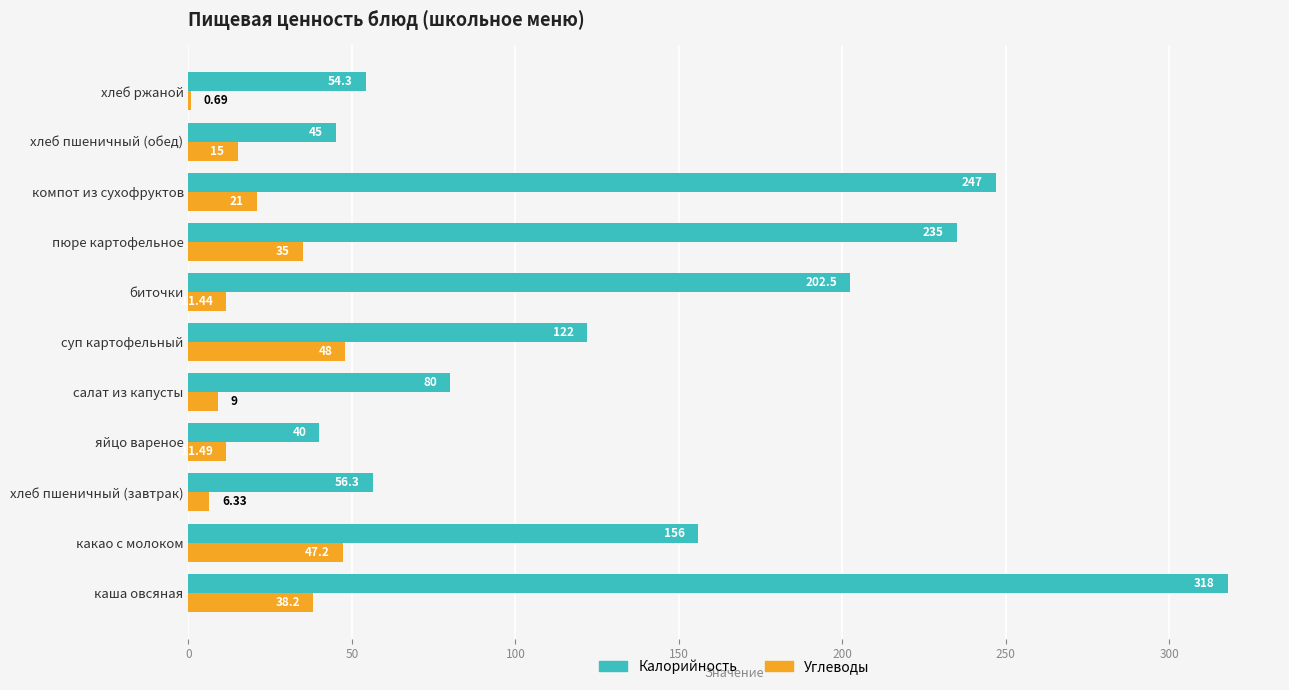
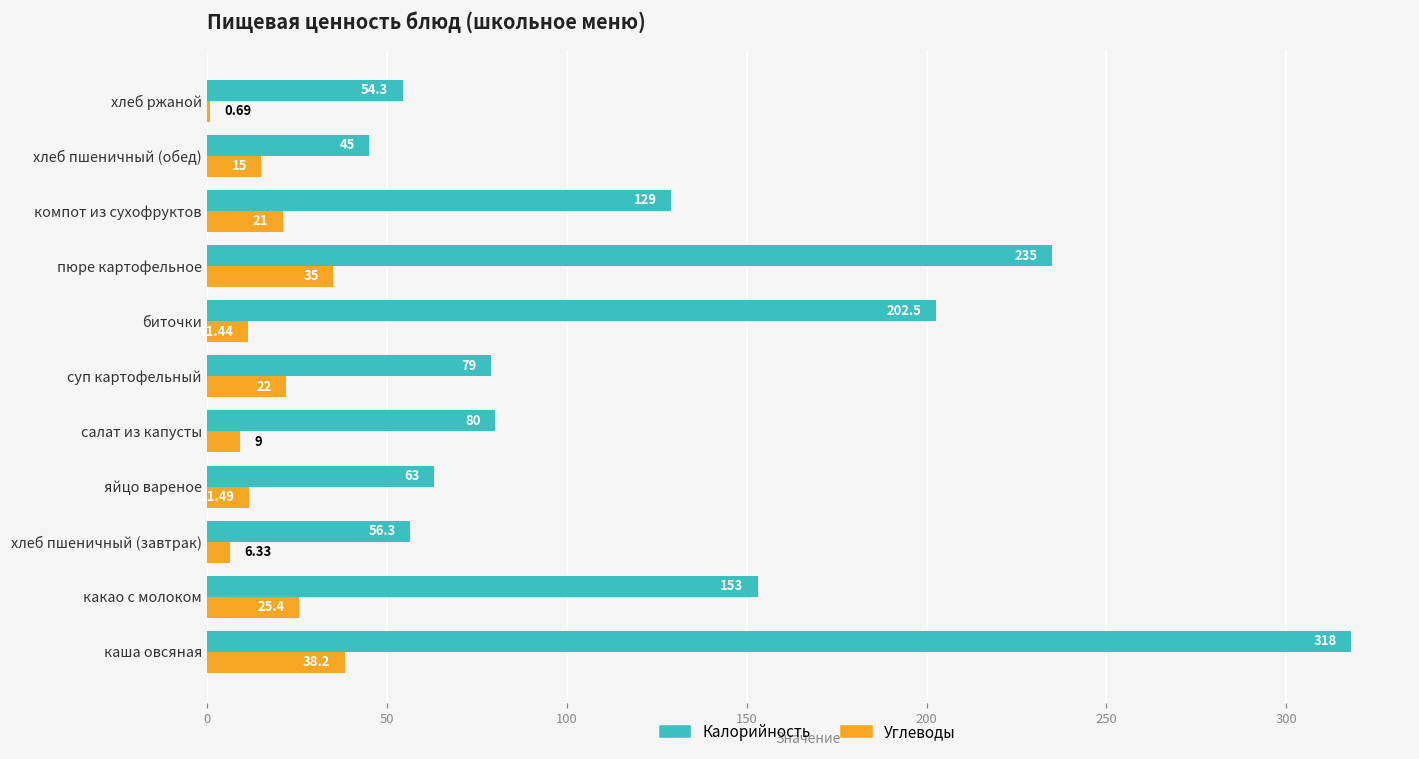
  {
    "Калорийность": {
      "хлеб ржаной": 54.3,
      "хлеб пшеничный (обед)": 45,
-     "компот из сухофруктов": 247,
+     "компот из сухофруктов": 129,
      "пюре картофельное": 235,
      "биточки": 202.5,
-     "суп картофельный": 122,
+     "суп картофельный": 79,
      "салат из капусты": 80,
-     "яйцо вареное": 40,
+     "яйцо вареное": 63,
      "хлеб пшеничный (завтрак)": 56.3,
-     "какао с молоком": 156,
+     "какао с молоком": 153,
      "каша овсяная": 318
    },
    "Углеводы": {
      "хлеб ржаной": 0.69,
      "хлеб пшеничный (обед)": 15,
      "компот из сухофруктов": 21,
      "пюре картофельное": 35,
      "биточки": 11.44,
-     "суп картофельный": 48,
+     "суп картофельный": 22,
      "салат из капусты": 9,
      "яйцо вареное": 11.49,
      "хлеб пшеничный (завтрак)": 6.33,
-     "какао с молоком": 47.2,
+     "какао с молоком": 25.4,
      "каша овсяная": 38.2
    }
  }
